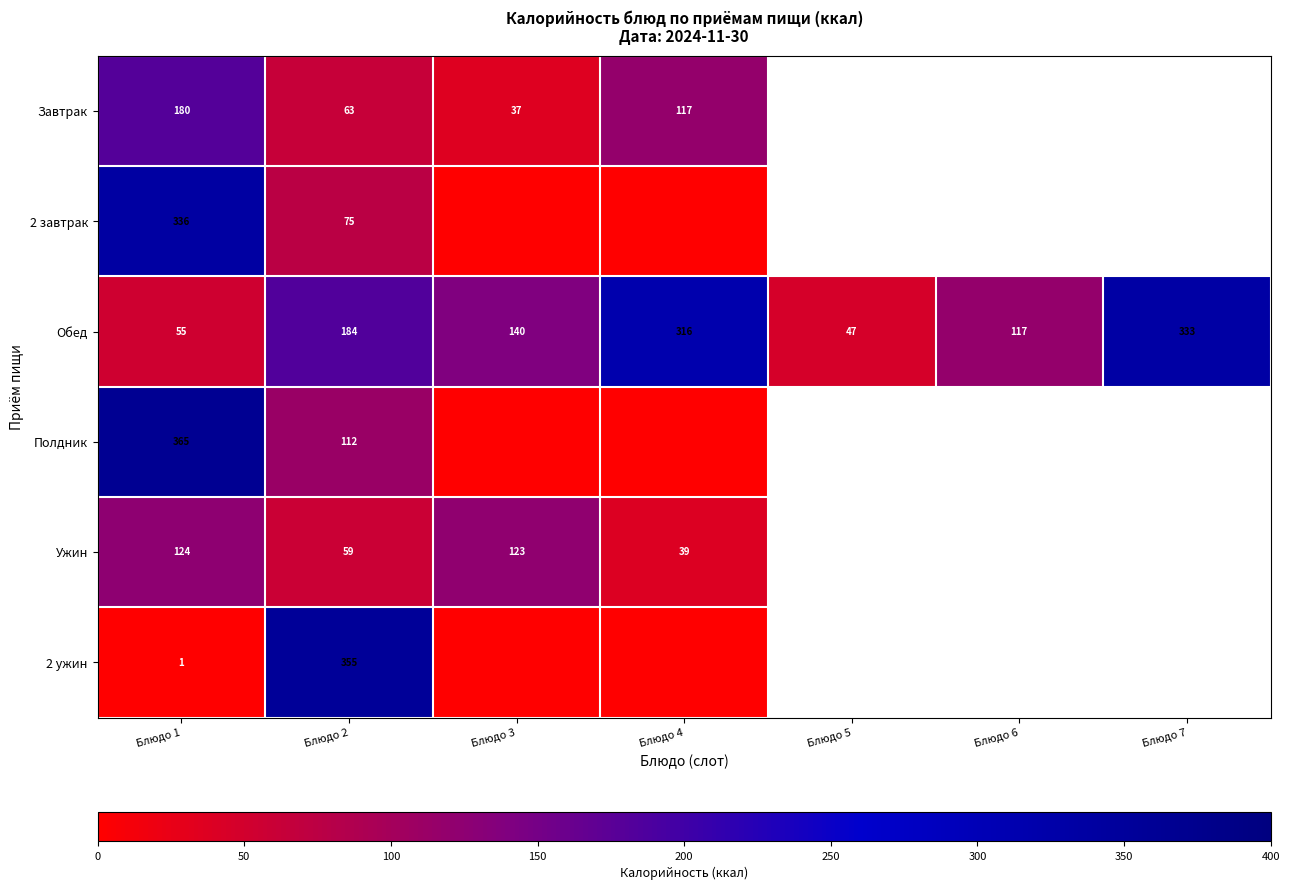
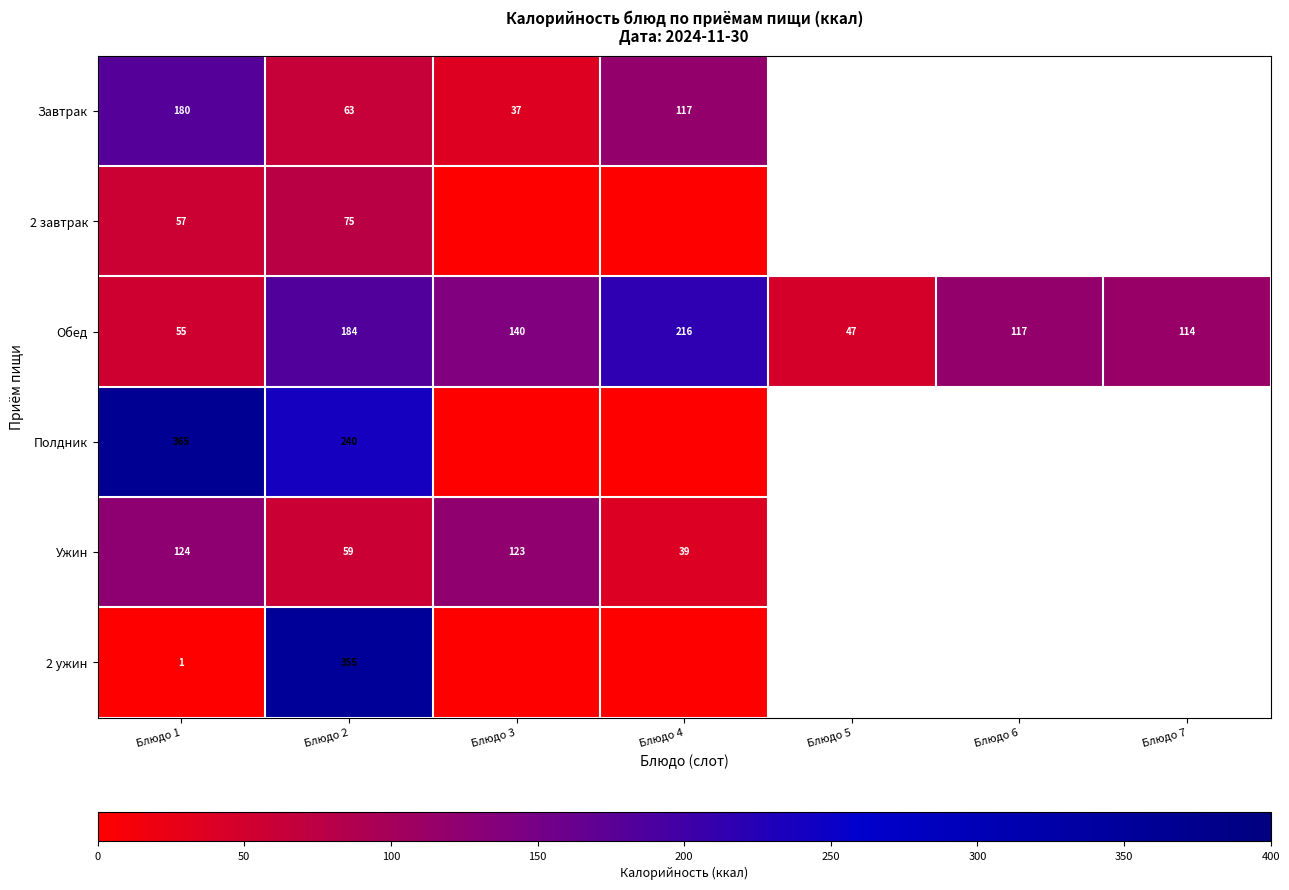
  {
    "Завтрак": {
      "Блюдо 1": 180,
      "Блюдо 2": 63,
      "Блюдо 3": 37,
      "Блюдо 4": 117
    },
    "2 завтрак": {
-     "Блюдо 1": 336,
+     "Блюдо 1": 57,
      "Блюдо 2": 75
    },
    "Обед": {
      "Блюдо 1": 55,
      "Блюдо 2": 184,
      "Блюдо 3": 140,
-     "Блюдо 4": 316,
+     "Блюдо 4": 216,
      "Блюдо 5": 47,
      "Блюдо 6": 117,
-     "Блюдо 7": 333
+     "Блюдо 7": 114
    },
    "Полдник": {
      "Блюдо 1": 365,
-     "Блюдо 2": 112
+     "Блюдо 2": 240
    },
    "Ужин": {
      "Блюдо 1": 124,
      "Блюдо 2": 59,
      "Блюдо 3": 123,
      "Блюдо 4": 39
    },
    "2 ужин": {
      "Блюдо 1": 1,
      "Блюдо 2": 355
    }
  }
